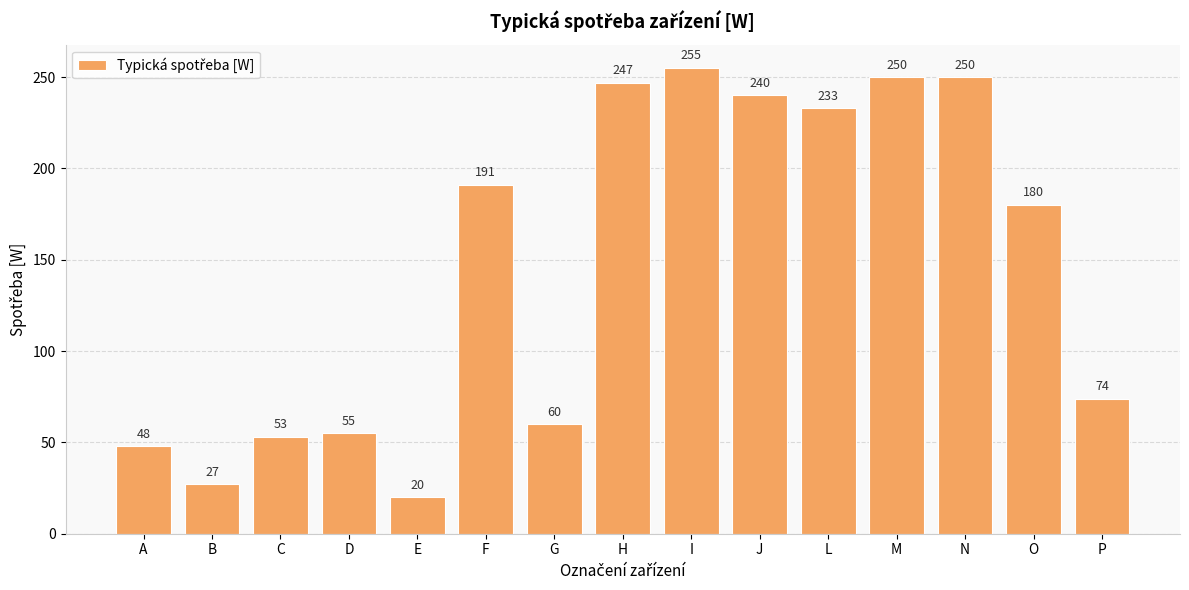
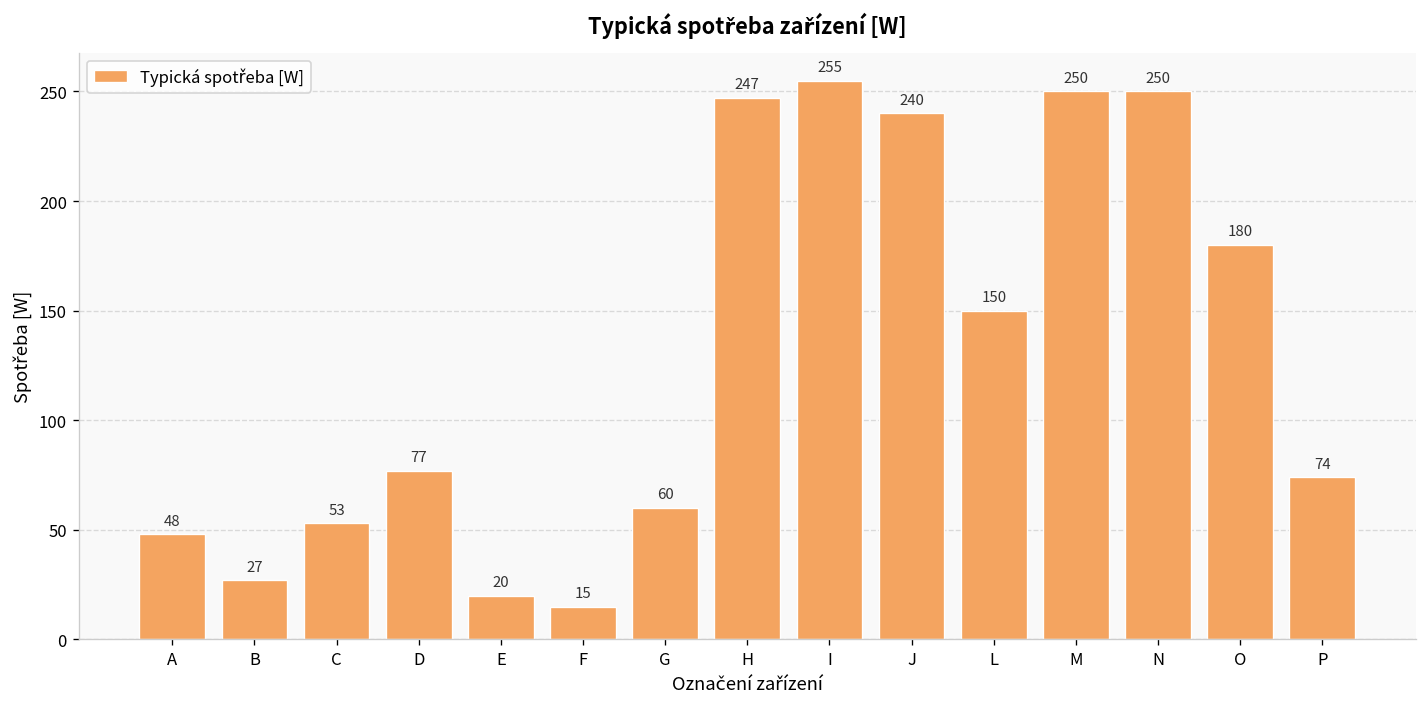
  {
    "A": 48,
    "B": 27,
    "C": 53,
-   "D": 55,
+   "D": 77,
    "E": 20,
-   "F": 191,
+   "F": 15,
    "G": 60,
    "H": 247,
    "I": 255,
    "J": 240,
-   "L": 233,
+   "L": 150,
    "M": 250,
    "N": 250,
    "O": 180,
    "P": 74
  }
